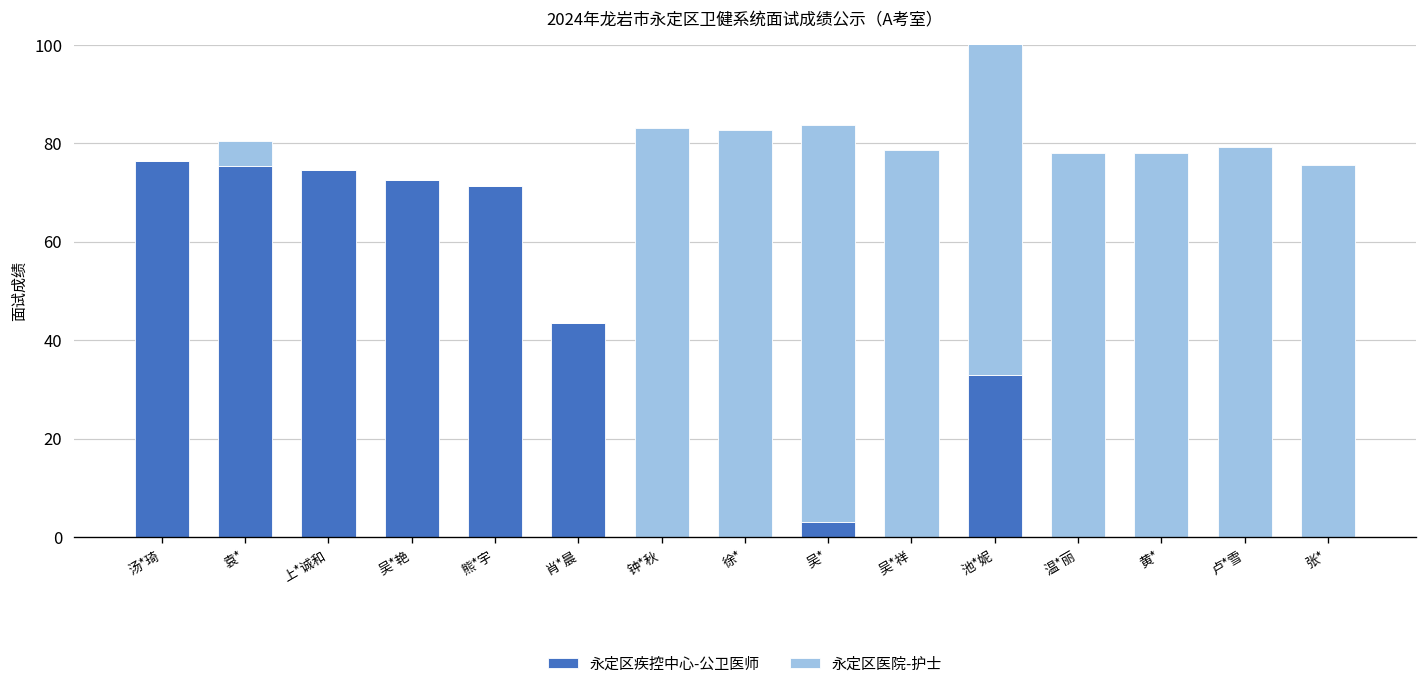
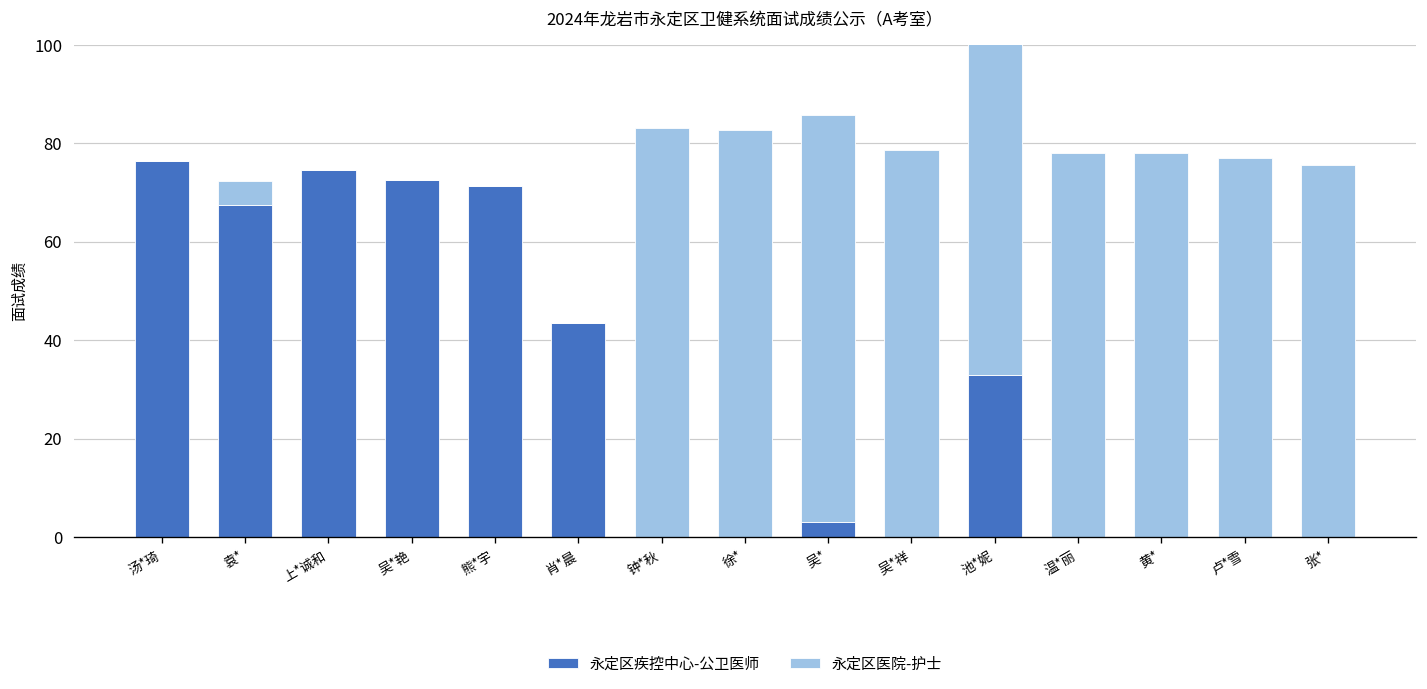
  {
    "永定区疾控中心-公卫医师": {
      "汤*琦": 77,
-     "袁*": 75,
+     "袁*": 67,
      "上*诚和": 75,
      "吴*艳": 72,
      "熊*宇": 71,
      "肖*晨": 44,
      "钟*秋": 0,
      "徐*": 0,
      "吴*": 3,
      "吴*祥": 0,
      "池*妮": 33,
      "温*丽": 0,
      "黄*": 0,
      "卢*雪": 0,
      "张*": 0
    },
    "永定区医院-护士": {
      "汤*琦": 0,
      "袁*": 5,
      "上*诚和": 0,
      "吴*艳": 0,
      "熊*宇": 0,
      "肖*晨": 0,
      "钟*秋": 83,
      "徐*": 83,
-     "吴*": 81,
+     "吴*": 83,
      "吴*祥": 79,
      "温*丽": 78,
      "黄*": 78,
-     "卢*雪": 79,
+     "卢*雪": 77,
      "张*": 76
    }
  }
